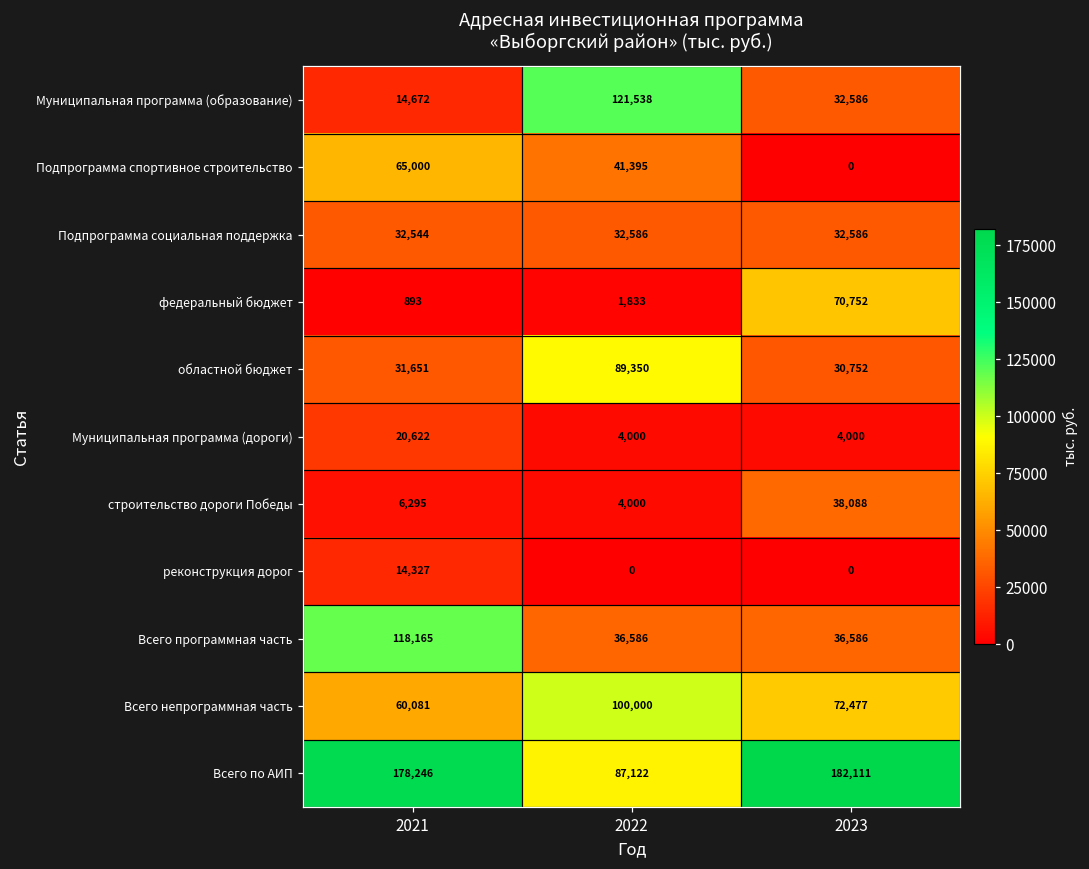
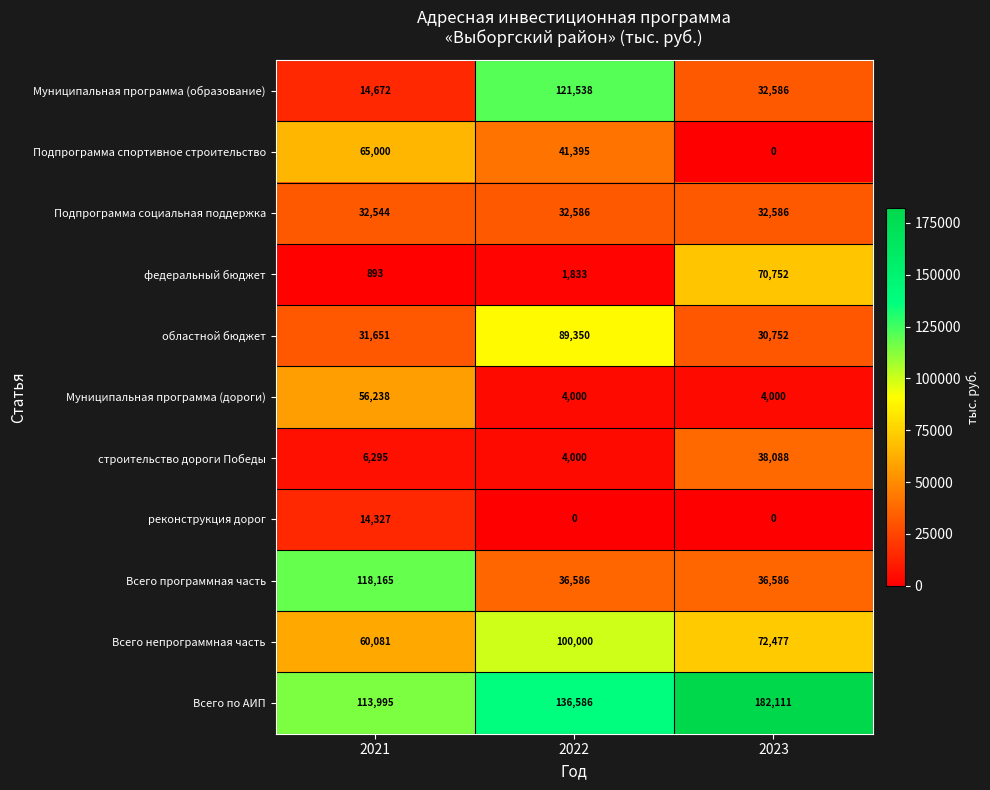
  {
    "Муниципальная программа (образование)": {
      "2021": "14,672",
      "2022": "121,538",
      "2023": "32,586"
    },
    "Подпрограмма спортивное строительство": {
      "2021": "65,000",
      "2022": "41,395",
      "2023": "0"
    },
    "Подпрограмма социальная поддержка": {
      "2021": "32,544",
      "2022": "32,586",
      "2023": "32,586"
    },
    "федеральный бюджет": {
      "2021": "893",
      "2022": "1,833",
      "2023": "70,752"
    },
    "областной бюджет": {
      "2021": "31,651",
      "2022": "89,350",
      "2023": "30,752"
    },
    "Муниципальная программа (дороги)": {
-     "2021": "20,622",
+     "2021": "56,238",
      "2022": "4,000",
      "2023": "4,000"
    },
    "строительство дороги Победы": {
      "2021": "6,295",
      "2022": "4,000",
      "2023": "38,088"
    },
    "реконструкция дорог": {
      "2021": "14,327",
      "2022": "0",
      "2023": "0"
    },
    "Всего программная часть": {
      "2021": "118,165",
      "2022": "36,586",
      "2023": "36,586"
    },
    "Всего непрограммная часть": {
      "2021": "60,081",
      "2022": "100,000",
      "2023": "72,477"
    },
    "Всего по АИП": {
-     "2021": "178,246",
-     "2022": "87,122",
+     "2021": "113,995",
+     "2022": "136,586",
      "2023": "182,111"
    }
  }
